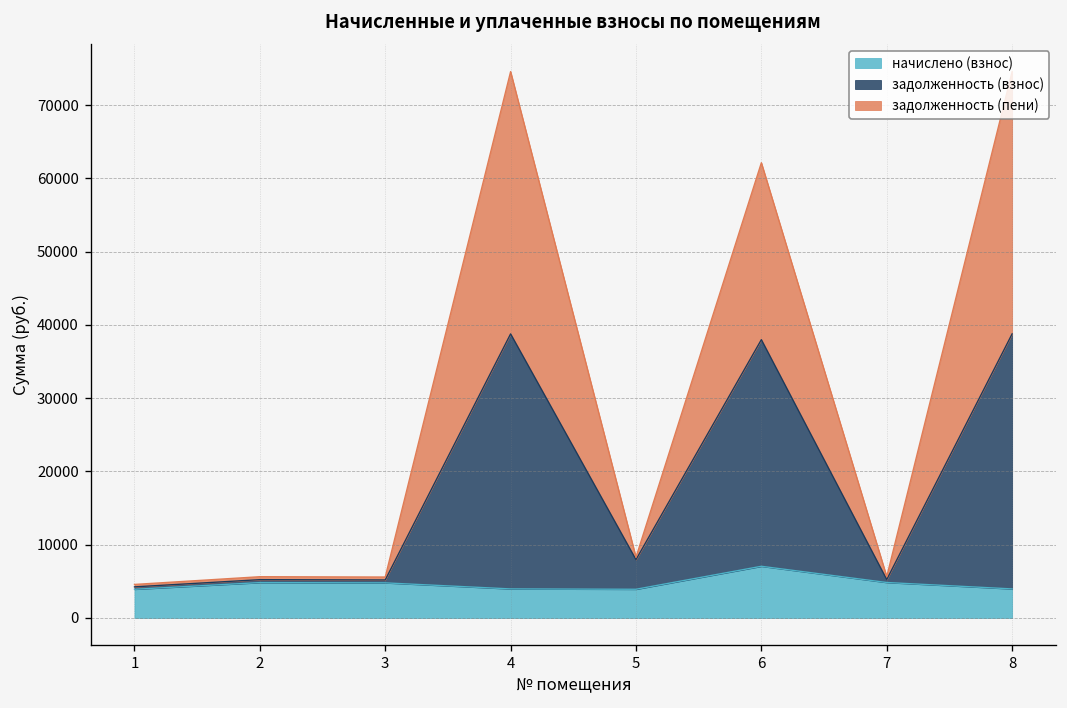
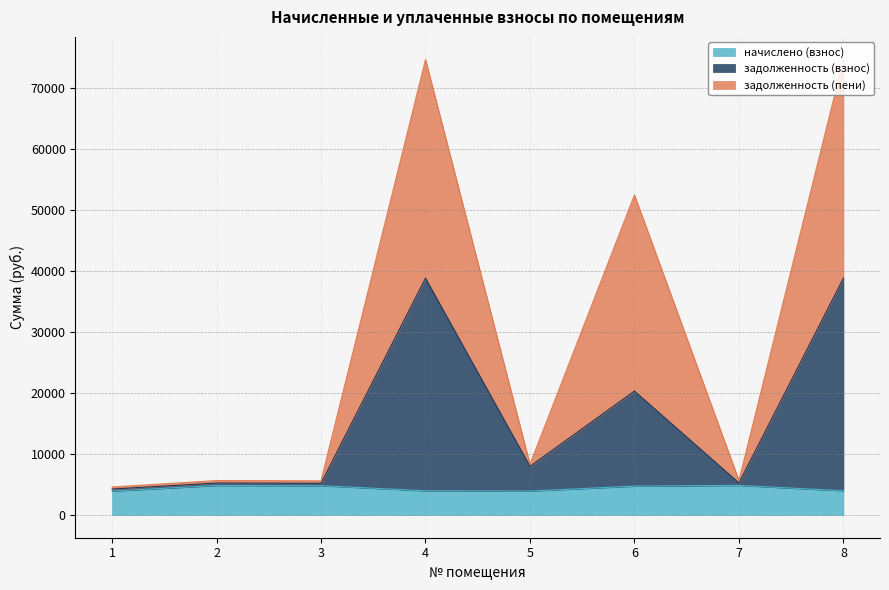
  {
    "начислено (взнос)": {
      "4": 4000,
      "5": 4000,
-     "6": 7000,
+     "6": 5000,
      "8": 4000
    },
    "задолженность (взнос)": {
      "4": 35000,
-     "6": 31000,
+     "6": 16000,
      "8": 35000
    },
    "задолженность (пени)": {
      "4": 36000,
-     "6": 24000
+     "6": 32000
    }
  }
